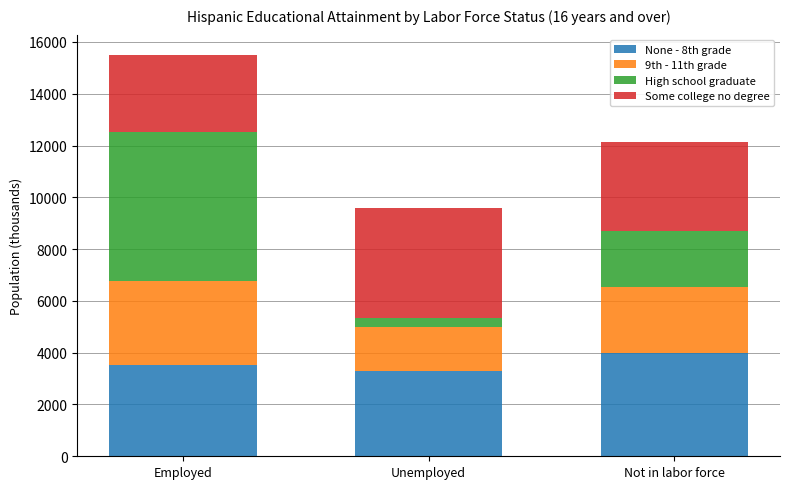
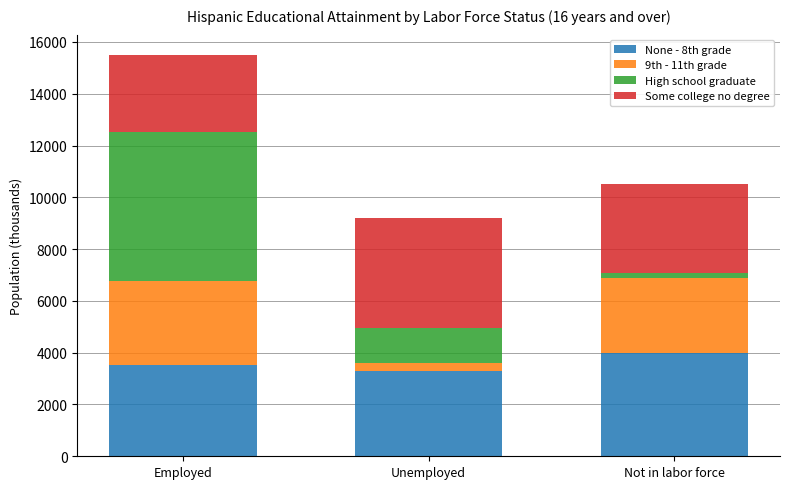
  {
    "None - 8th grade": {
      "Employed": 3500,
      "Unemployed": 3300,
      "Not in labor force": 4000
    },
    "9th - 11th grade": {
      "Employed": 3300,
-     "Unemployed": 1700,
-     "Not in labor force": 2500
+     "Unemployed": 300,
+     "Not in labor force": 2900
    },
    "High school graduate": {
      "Employed": 5700,
-     "Unemployed": 300,
-     "Not in labor force": 2200
+     "Unemployed": 1300,
+     "Not in labor force": 200
    },
    "Some college no degree": {
      "Employed": 3000,
      "Unemployed": 4200,
      "Not in labor force": 3400
    }
  }
